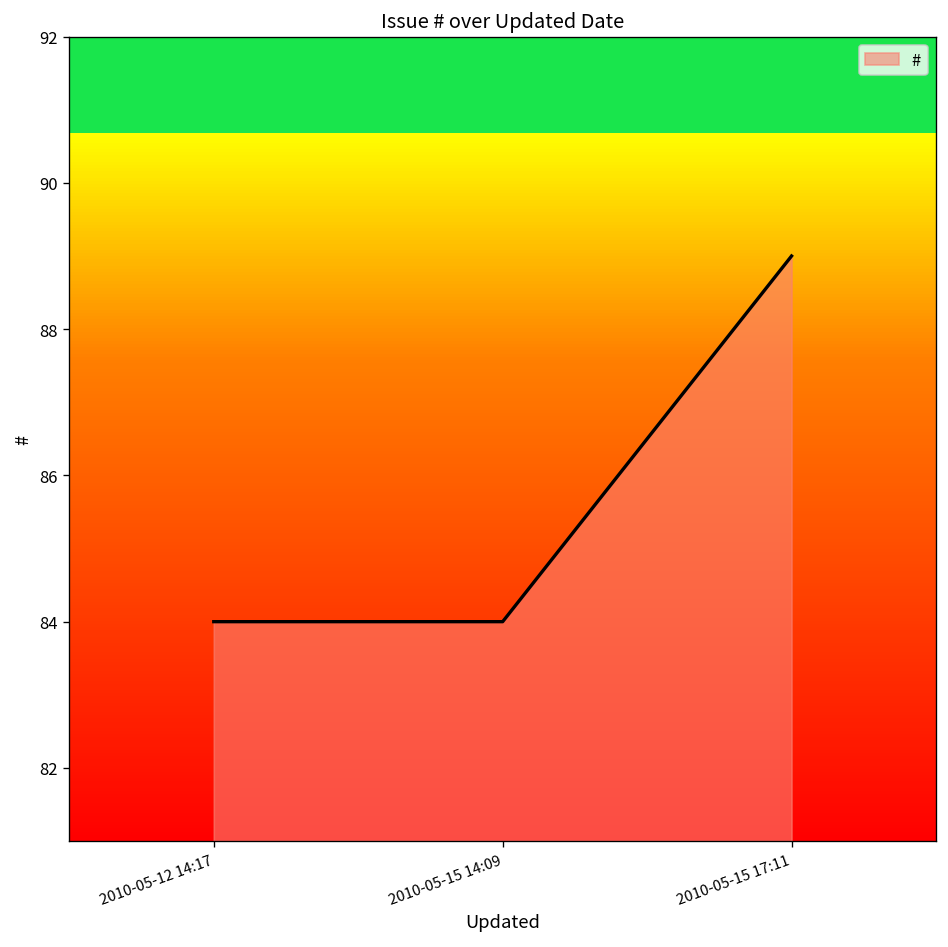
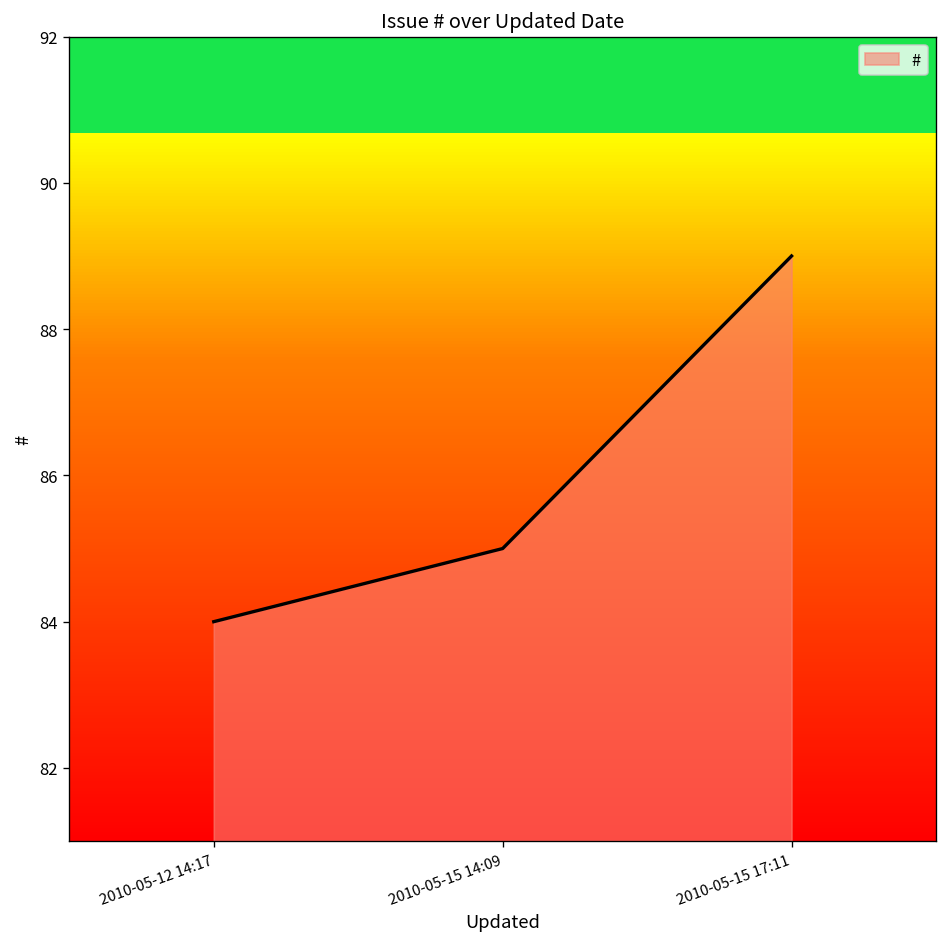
  {
    "2010-05-12 14:17": 84,
-   "2010-05-15 14:09": 84,
+   "2010-05-15 14:09": 85,
    "2010-05-15 17:11": 89
  }
